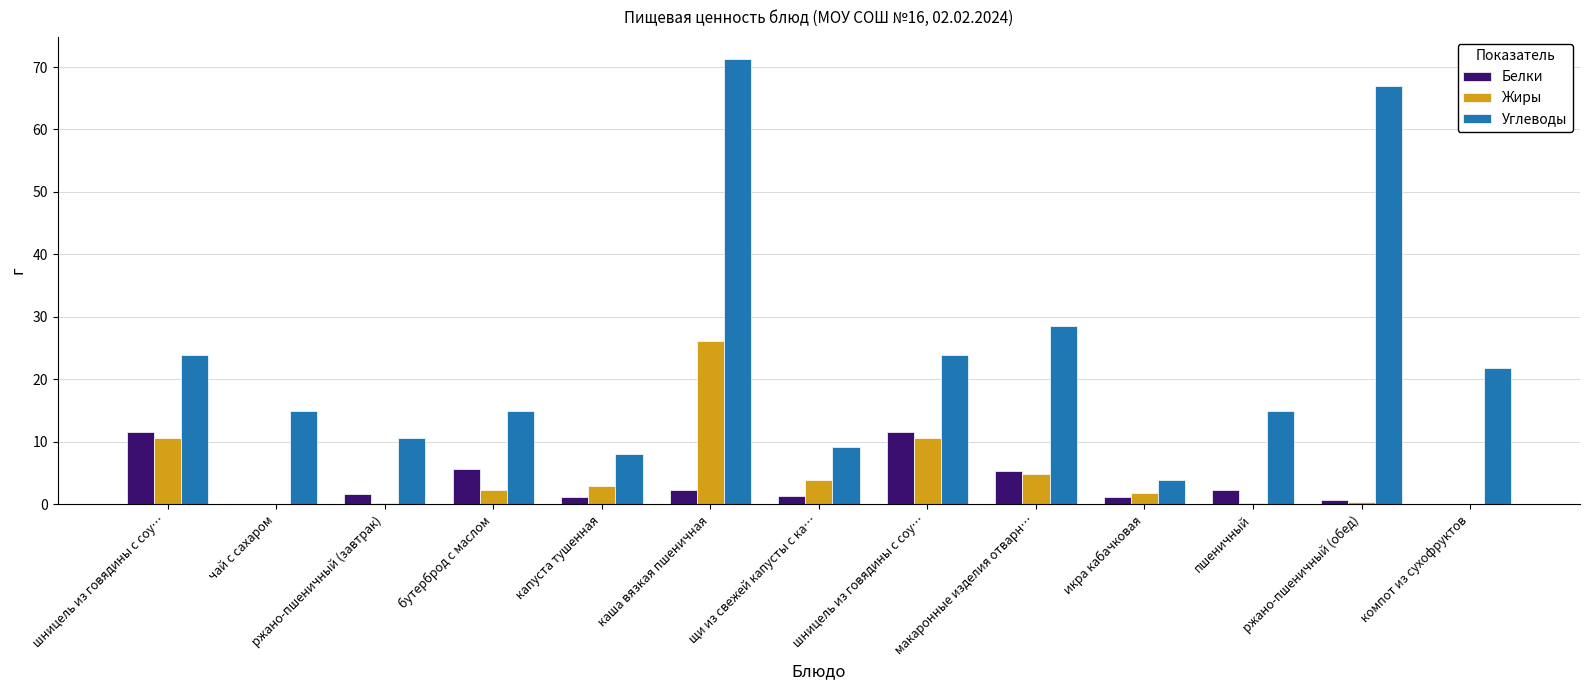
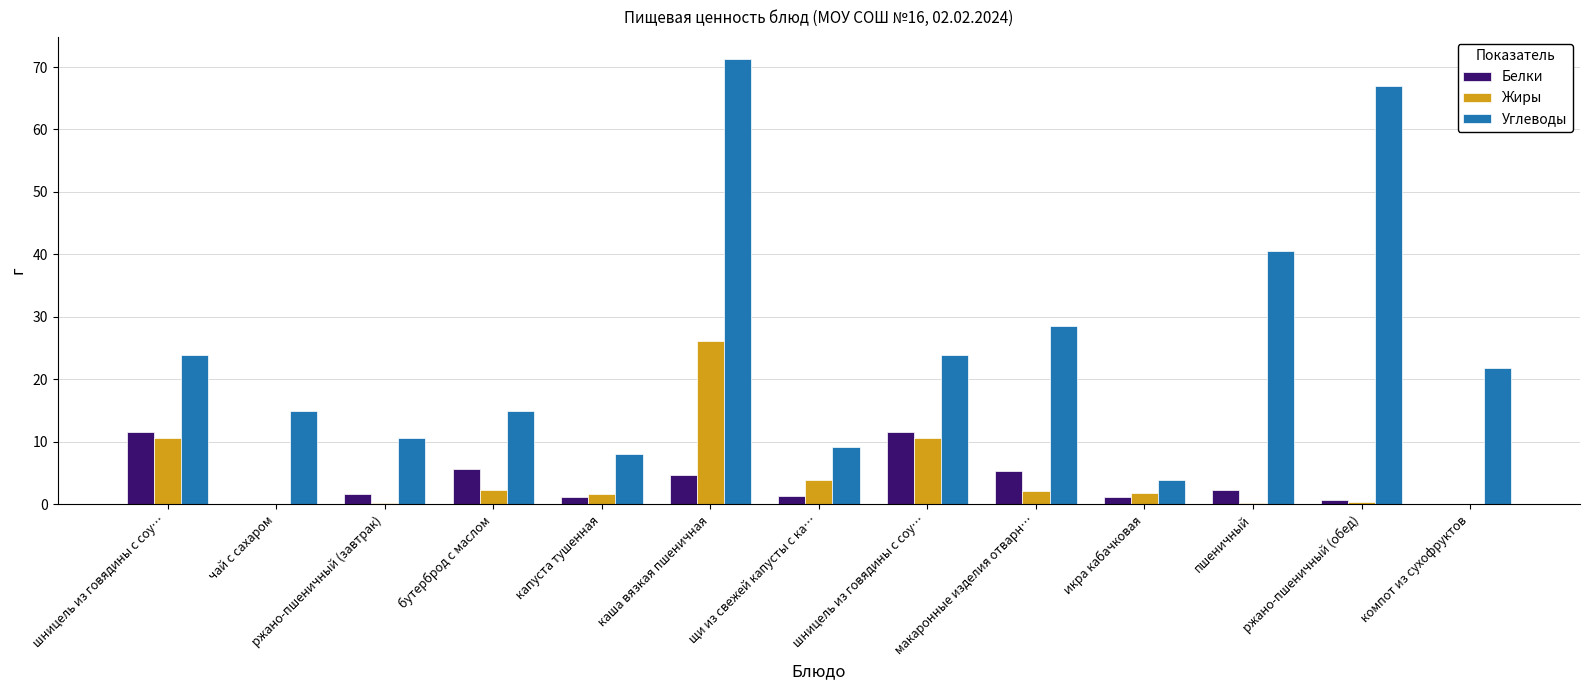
  {
    "Белки": {
      "ржано-пшеничный (завтрак)": 2,
      "бутерброд с маслом": 6,
      "капуста тушенная": 1,
-     "каша вязкая пшеничная": 2,
+     "каша вязкая пшеничная": 5,
      "щи из свежей капусты с ка…": 1,
      "макаронные изделия отварн…": 5,
      "икра кабачковая": 1,
      "пшеничный": 2,
      "ржано-пшеничный (обед)": 1
    },
    "Жиры": {
      "чай с сахаром": 0,
      "бутерброд с маслом": 2,
-     "капуста тушенная": 3,
+     "капуста тушенная": 2,
      "каша вязкая пшеничная": 26,
      "щи из свежей капусты с ка…": 4,
-     "макаронные изделия отварн…": 5,
+     "макаронные изделия отварн…": 2,
      "икра кабачковая": 2,
      "компот из сухофруктов": 0
    },
    "Углеводы": {
      "чай с сахаром": 15,
      "ржано-пшеничный (завтрак)": 11,
      "бутерброд с маслом": 15,
      "капуста тушенная": 8,
      "каша вязкая пшеничная": 71,
      "щи из свежей капусты с ка…": 9,
      "макаронные изделия отварн…": 29,
      "икра кабачковая": 4,
-     "пшеничный": 15,
+     "пшеничный": 41,
      "ржано-пшеничный (обед)": 67,
      "компот из сухофруктов": 22
    }
  }
